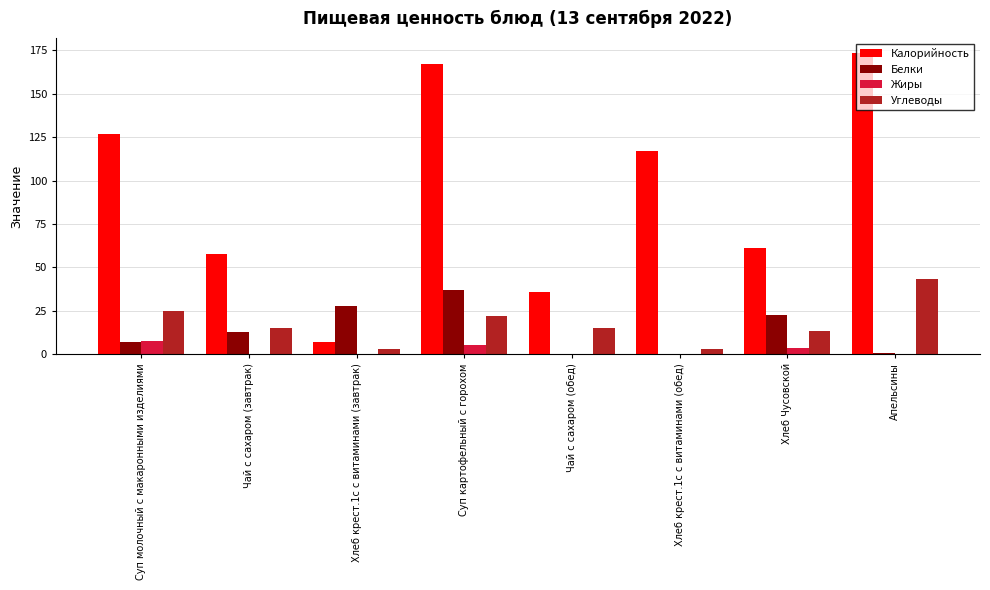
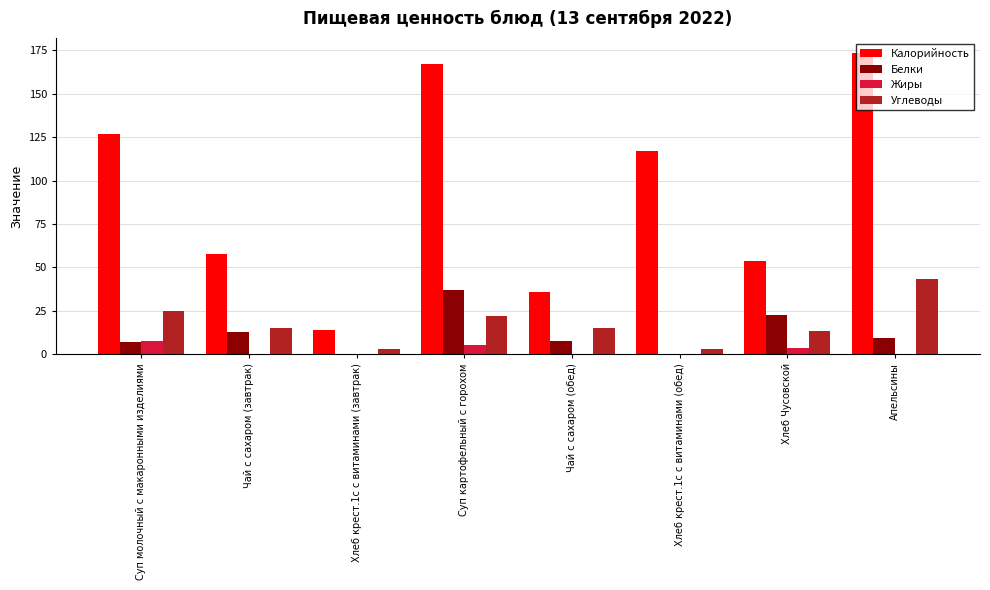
  {
    "Калорийность": {
      "Суп молочный с макаронными изделиями": 127,
      "Чай с сахаром (завтрак)": 58,
-     "Хлеб крест.1с с витаминами (завтрак)": 7,
+     "Хлеб крест.1с с витаминами (завтрак)": 14,
      "Суп картофельный с горохом": 167,
      "Чай с сахаром (обед)": 36,
      "Хлеб крест.1с с витаминами (обед)": 117,
-     "Хлеб Чусовской": 61
+     "Хлеб Чусовской": 54
    },
    "Белки": {
      "Суп молочный с макаронными изделиями": 7,
      "Чай с сахаром (завтрак)": 13,
-     "Хлеб крест.1с с витаминами (завтрак)": 28,
+     "Хлеб крест.1с с витаминами (завтрак)": 0,
      "Суп картофельный с горохом": 37,
-     "Чай с сахаром (обед)": 0,
+     "Чай с сахаром (обед)": 8,
      "Хлеб Чусовской": 23,
-     "Апельсины": 1
+     "Апельсины": 9
    }
  }
